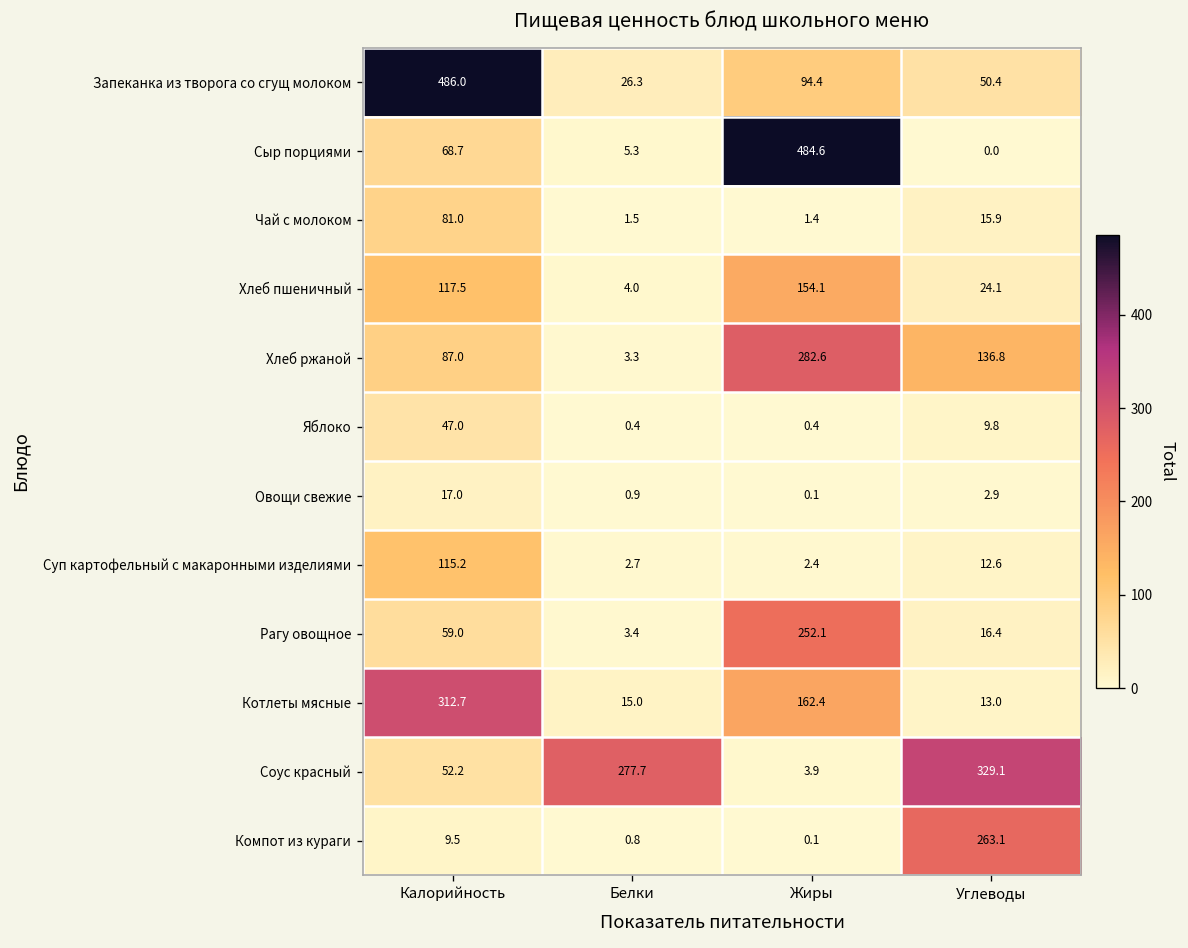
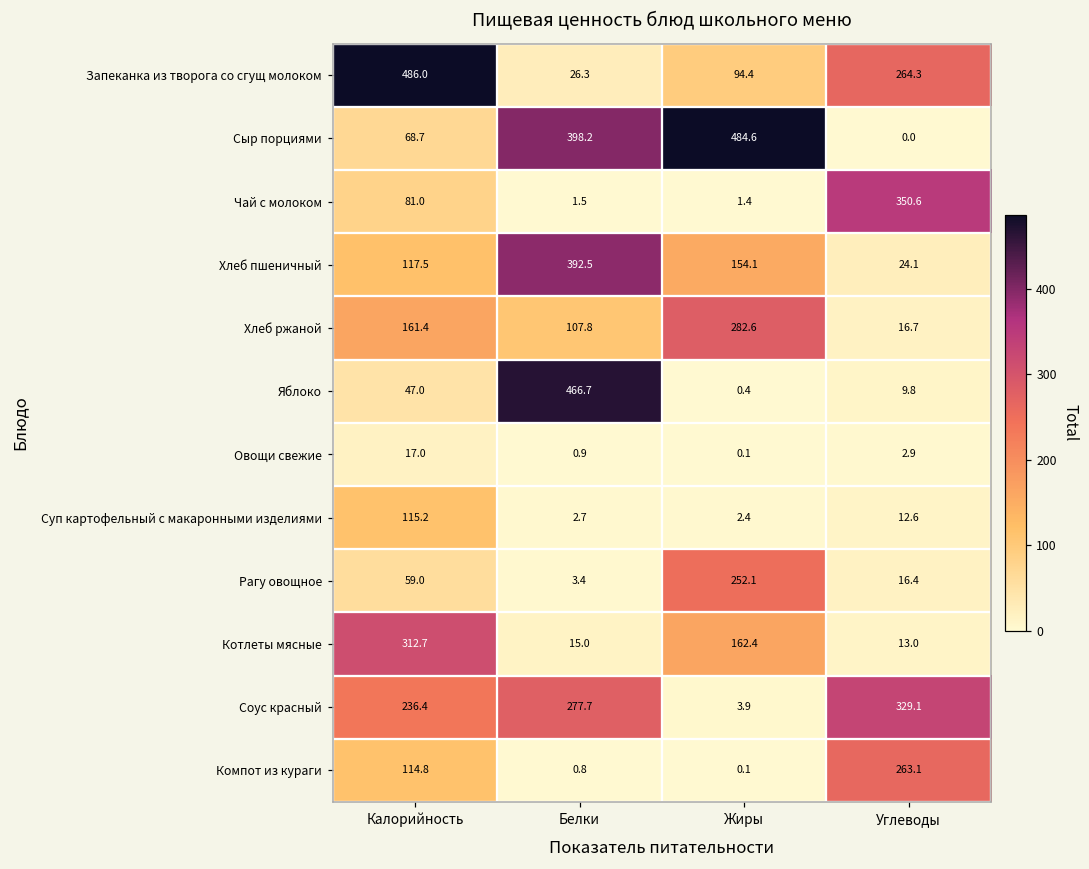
  {
    "Запеканка из творога со сгущ молоком": {
      "Калорийность": 486.0,
      "Белки": 26.3,
      "Жиры": 94.4,
-     "Углеводы": 50.4
+     "Углеводы": 264.3
    },
    "Сыр порциями": {
      "Калорийность": 68.7,
-     "Белки": 5.3,
+     "Белки": 398.2,
      "Жиры": 484.6,
      "Углеводы": 0.0
    },
    "Чай с молоком": {
      "Калорийность": 81.0,
      "Белки": 1.5,
      "Жиры": 1.4,
-     "Углеводы": 15.9
+     "Углеводы": 350.6
    },
    "Хлеб пшеничный": {
      "Калорийность": 117.5,
-     "Белки": 4.0,
+     "Белки": 392.5,
      "Жиры": 154.1,
      "Углеводы": 24.1
    },
    "Хлеб ржаной": {
-     "Калорийность": 87.0,
-     "Белки": 3.3,
+     "Калорийность": 161.4,
+     "Белки": 107.8,
      "Жиры": 282.6,
-     "Углеводы": 136.8
+     "Углеводы": 16.7
    },
    "Яблоко": {
      "Калорийность": 47.0,
-     "Белки": 0.4,
+     "Белки": 466.7,
      "Жиры": 0.4,
      "Углеводы": 9.8
    },
    "Овощи свежие": {
      "Калорийность": 17.0,
      "Белки": 0.9,
      "Жиры": 0.1,
      "Углеводы": 2.9
    },
    "Суп картофельный с макаронными изделиями": {
      "Калорийность": 115.2,
      "Белки": 2.7,
      "Жиры": 2.4,
      "Углеводы": 12.6
    },
    "Рагу овощное": {
      "Калорийность": 59.0,
      "Белки": 3.4,
      "Жиры": 252.1,
      "Углеводы": 16.4
    },
    "Котлеты мясные": {
      "Калорийность": 312.7,
      "Белки": 15.0,
      "Жиры": 162.4,
      "Углеводы": 13.0
    },
    "Соус красный": {
-     "Калорийность": 52.2,
+     "Калорийность": 236.4,
      "Белки": 277.7,
      "Жиры": 3.9,
      "Углеводы": 329.1
    },
    "Компот из кураги": {
-     "Калорийность": 9.5,
+     "Калорийность": 114.8,
      "Белки": 0.8,
      "Жиры": 0.1,
      "Углеводы": 263.1
    }
  }
